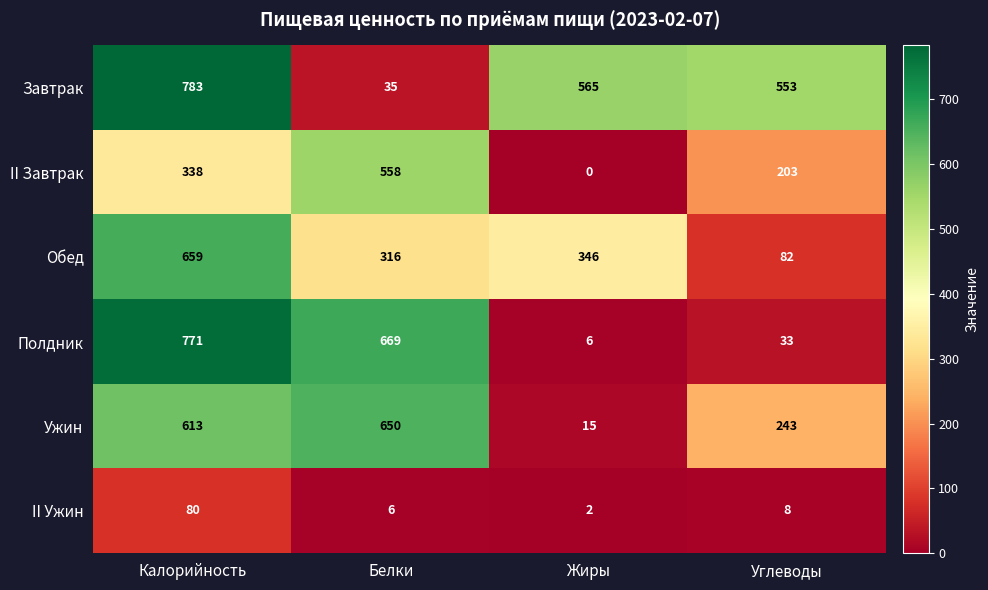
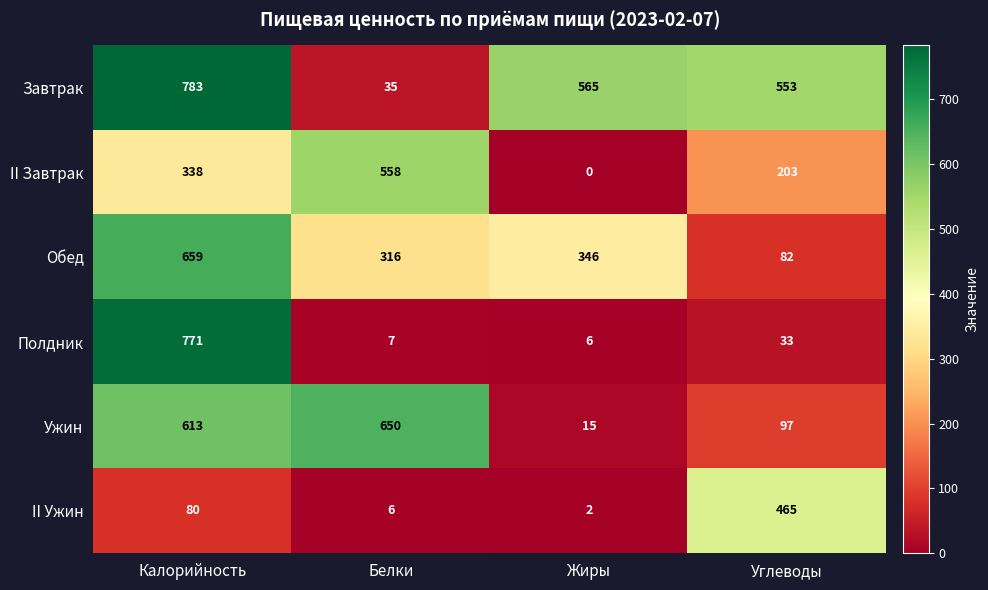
  {
    "Завтрак": {
      "Калорийность": 783,
      "Белки": 35,
      "Жиры": 565,
      "Углеводы": 553
    },
    "II Завтрак": {
      "Калорийность": 338,
      "Белки": 558,
      "Жиры": 0,
      "Углеводы": 203
    },
    "Обед": {
      "Калорийность": 659,
      "Белки": 316,
      "Жиры": 346,
      "Углеводы": 82
    },
    "Полдник": {
      "Калорийность": 771,
-     "Белки": 669,
+     "Белки": 7,
      "Жиры": 6,
      "Углеводы": 33
    },
    "Ужин": {
      "Калорийность": 613,
      "Белки": 650,
      "Жиры": 15,
-     "Углеводы": 243
+     "Углеводы": 97
    },
    "II Ужин": {
      "Калорийность": 80,
      "Белки": 6,
      "Жиры": 2,
-     "Углеводы": 8
+     "Углеводы": 465
    }
  }
